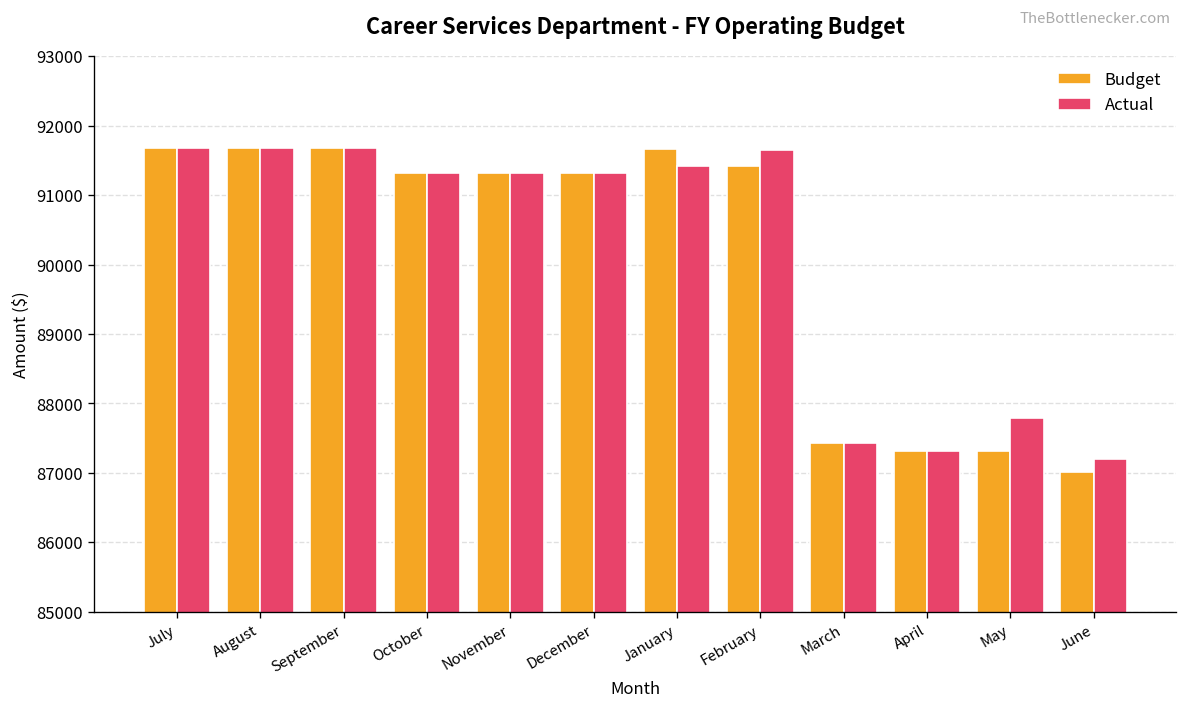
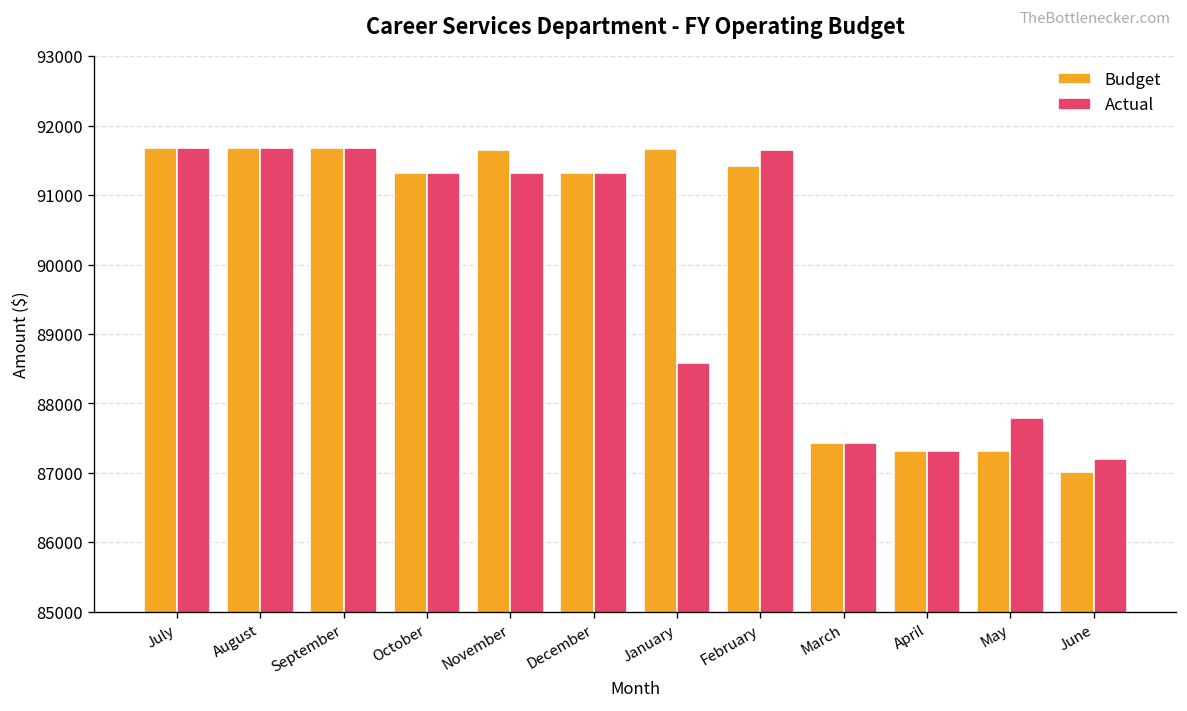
  {
    "Budget": {
      "July": 91700,
      "August": 91700,
      "September": 91700,
      "October": 91300,
-     "November": 91300,
+     "November": 91700,
      "December": 91300,
      "January": 91700,
      "February": 91400,
      "March": 87400,
      "April": 87300,
      "May": 87300,
      "June": 87000
    },
    "Actual": {
      "July": 91700,
      "August": 91700,
      "September": 91700,
      "October": 91300,
      "November": 91300,
      "December": 91300,
-     "January": 91400,
+     "January": 88600,
      "February": 91600,
      "March": 87400,
      "April": 87300,
      "May": 87800,
      "June": 87200
    }
  }
